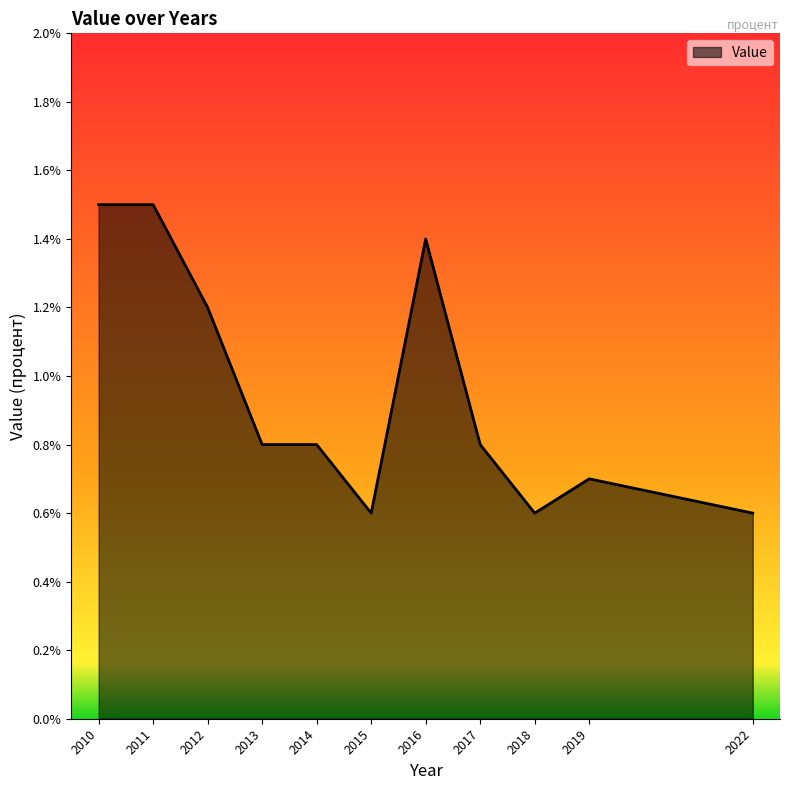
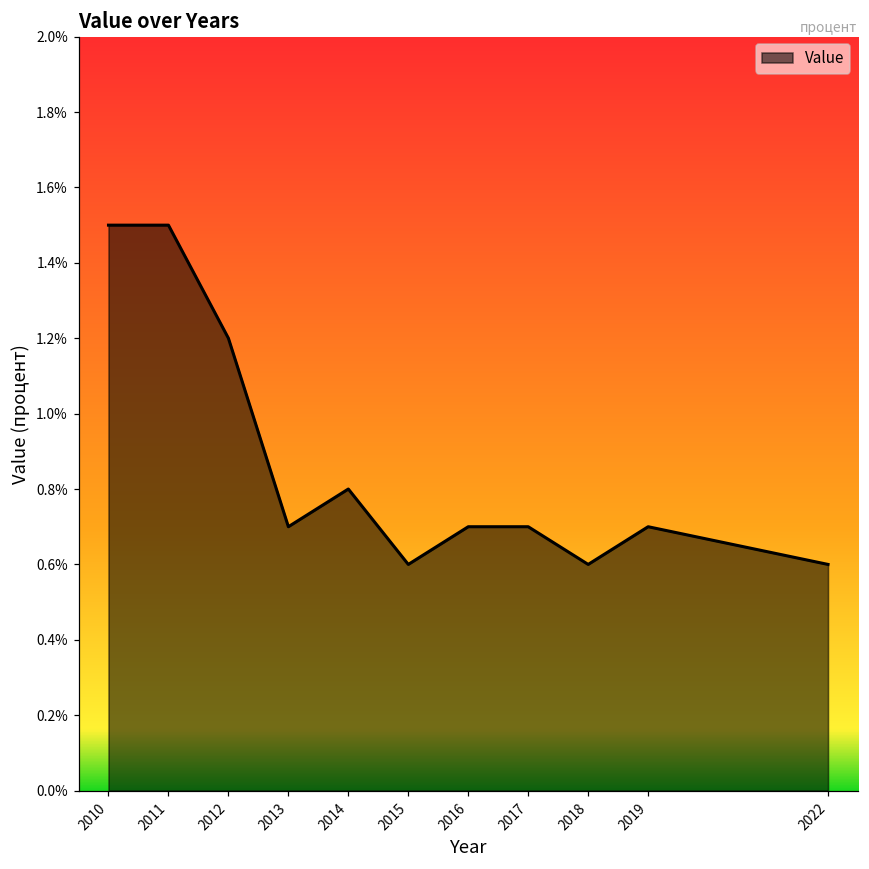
  {
    "2010": "1.5%",
    "2011": "1.5%",
    "2012": "1.2%",
-   "2013": "0.8%",
+   "2013": "0.7%",
    "2014": "0.8%",
    "2015": "0.6%",
-   "2016": "1.4%",
-   "2017": "0.8%",
+   "2016": "0.7%",
+   "2017": "0.7%",
    "2018": "0.6%",
    "2019": "0.7%",
    "2022": "0.6%"
  }
